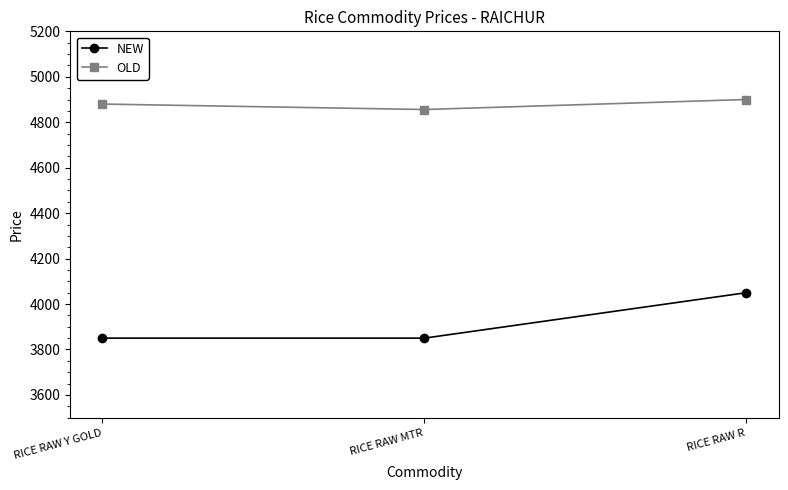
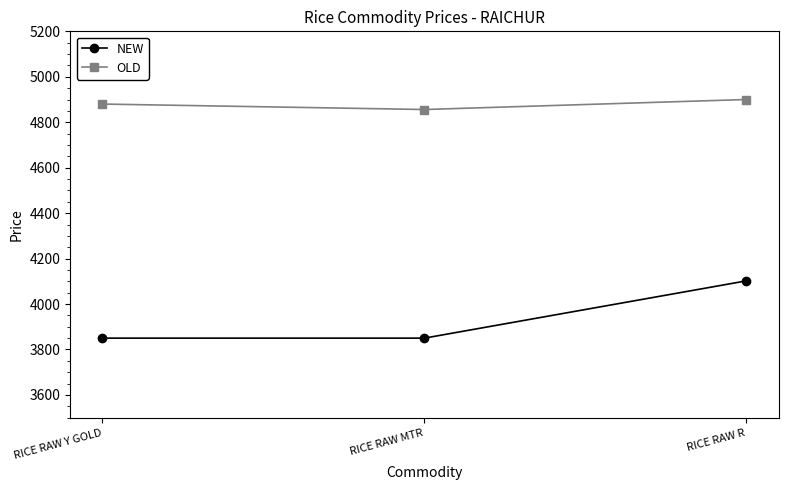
  {
    "NEW": {
      "RICE RAW Y GOLD": 3850,
      "RICE RAW MTR": 3850,
-     "RICE RAW R": 4050
+     "RICE RAW R": 4100
    },
    "OLD": {
      "RICE RAW Y GOLD": 4880,
      "RICE RAW MTR": 4860,
      "RICE RAW R": 4900
    }
  }
